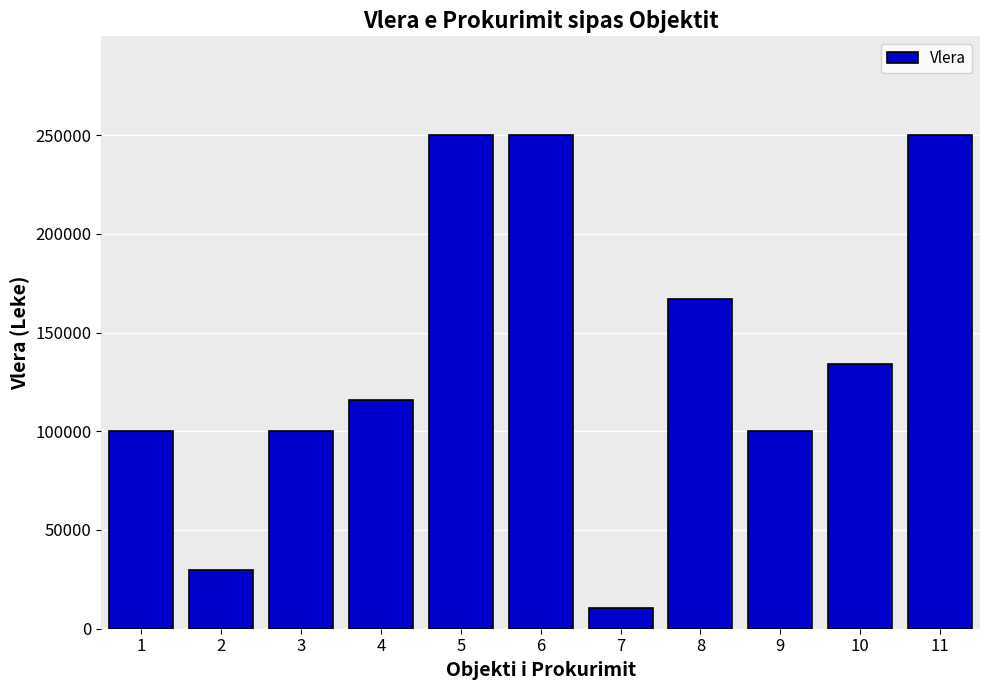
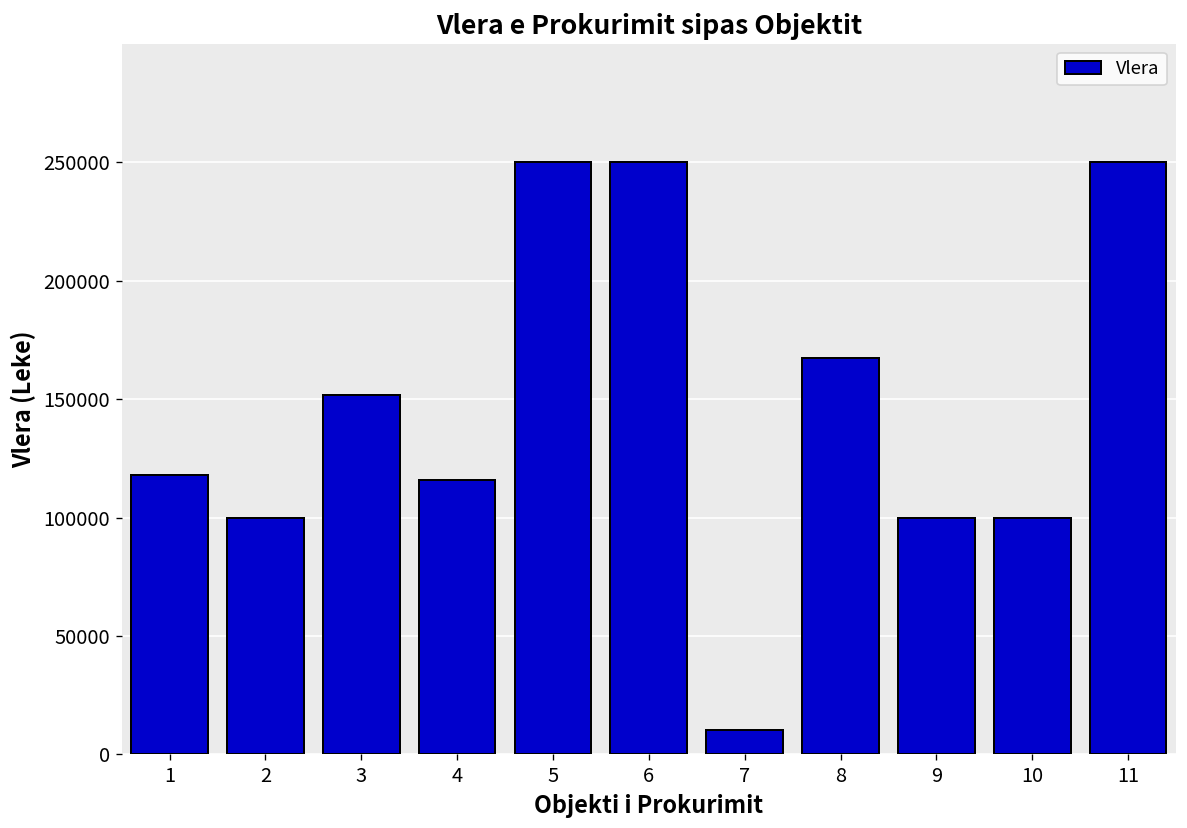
  {
-   "1": 100000,
-   "2": 30000,
-   "3": 100000,
+   "1": 118000,
+   "2": 100000,
+   "3": 152000,
    "4": 116000,
    "5": 250000,
    "6": 250000,
    "7": 10000,
    "8": 167000,
    "9": 100000,
-   "10": 134000,
+   "10": 100000,
    "11": 250000
  }
